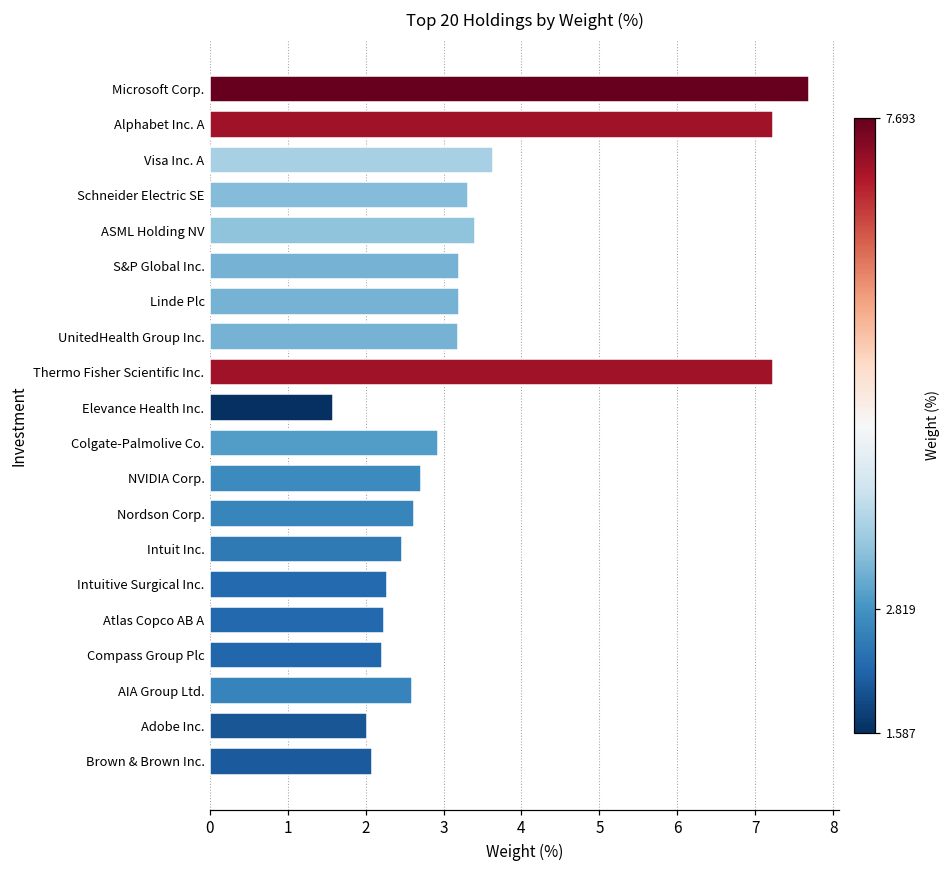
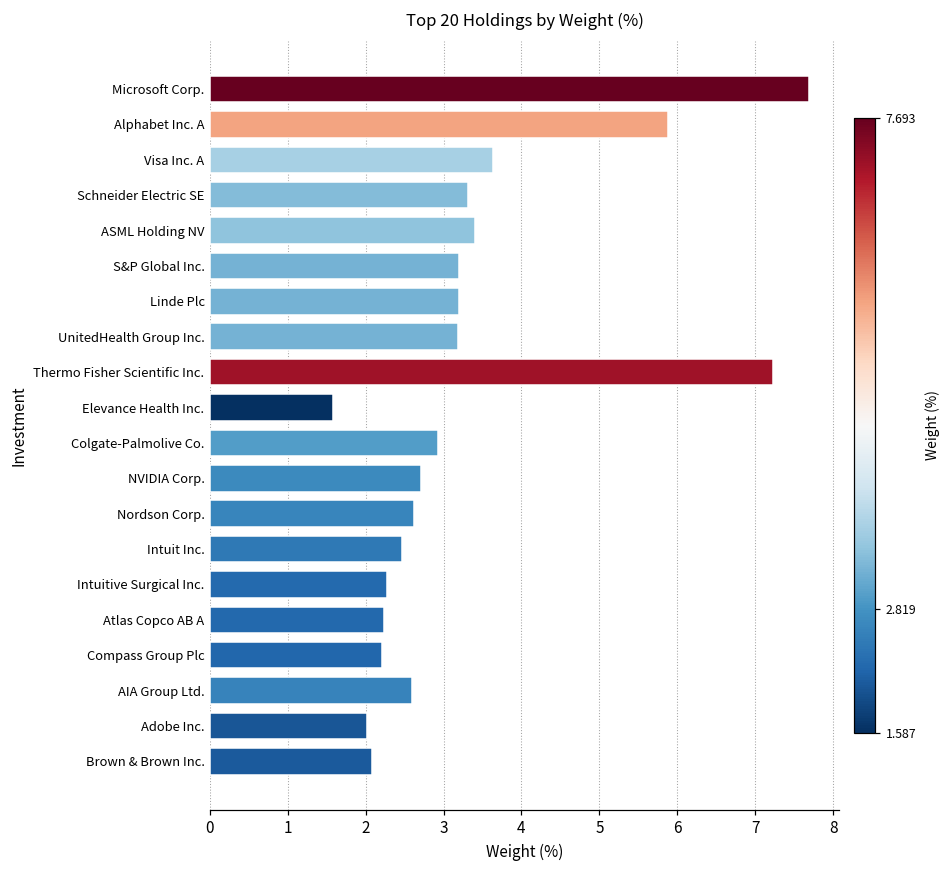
  {
    "Microsoft Corp.": 7.7,
-   "Alphabet Inc. A": 7.2,
+   "Alphabet Inc. A": 5.9,
    "Visa Inc. A": 3.6,
    "Schneider Electric SE": 3.3,
    "ASML Holding NV": 3.4,
    "S&P Global Inc.": 3.2,
    "Linde Plc": 3.2,
    "UnitedHealth Group Inc.": 3.2,
    "Thermo Fisher Scientific Inc.": 7.2,
    "Elevance Health Inc.": 1.6,
    "Colgate-Palmolive Co.": 2.9,
    "NVIDIA Corp.": 2.7,
    "Nordson Corp.": 2.6,
    "Intuit Inc.": 2.5,
    "Intuitive Surgical Inc.": 2.3,
    "Atlas Copco AB A": 2.2,
    "Compass Group Plc": 2.2,
    "AIA Group Ltd.": 2.6,
    "Adobe Inc.": 2.0,
    "Brown & Brown Inc.": 2.1
  }
